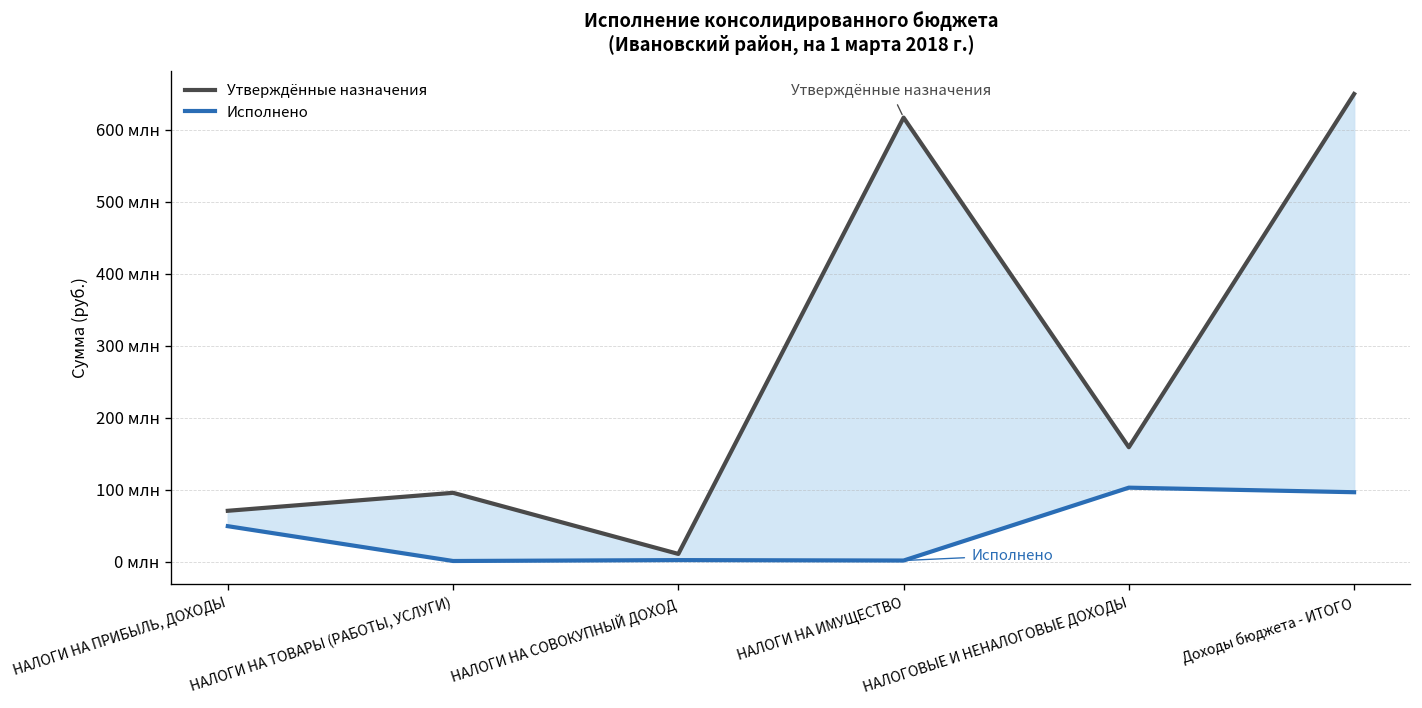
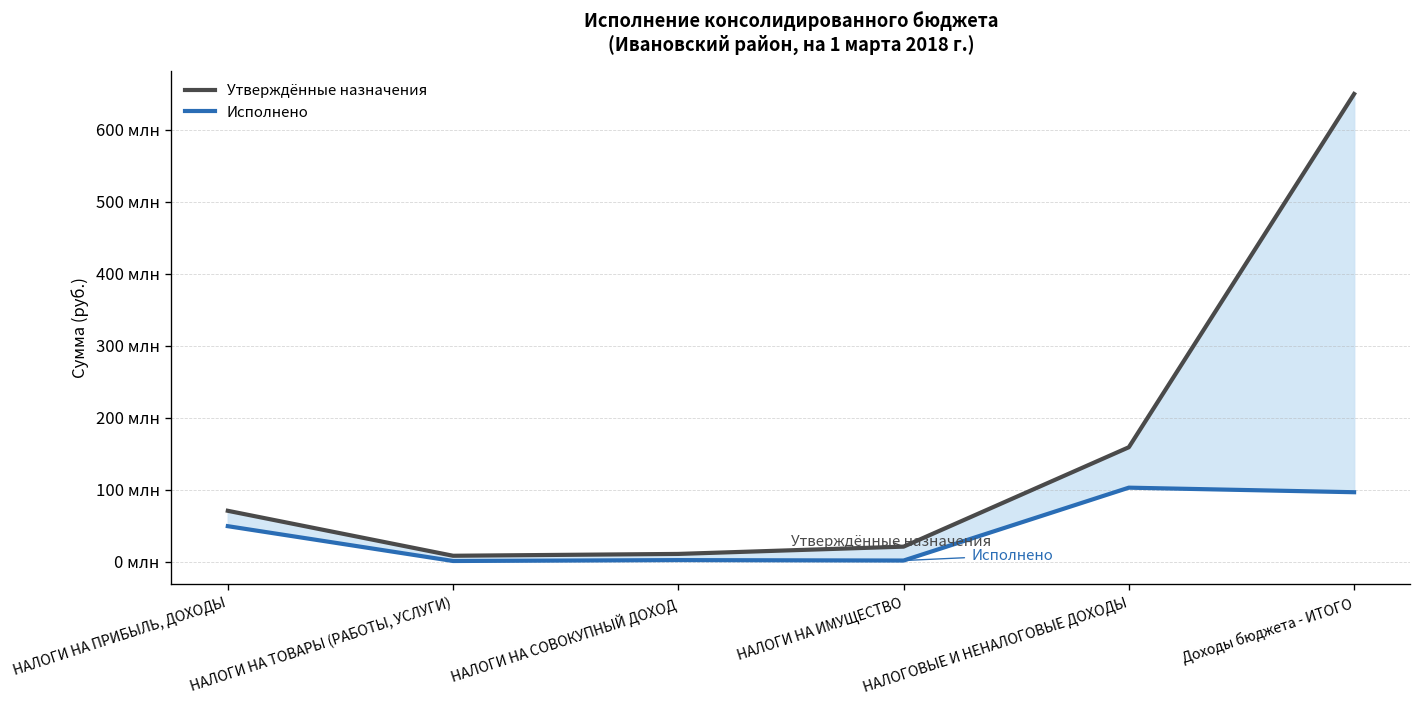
  {
    "Утверждённые назначения": {
      "НАЛОГИ НА ПРИБЫЛЬ, ДОХОДЫ": "70 млн",
-     "НАЛОГИ НА ТОВАРЫ (РАБОТЫ, УСЛУГИ)": "100 млн",
+     "НАЛОГИ НА ТОВАРЫ (РАБОТЫ, УСЛУГИ)": "10 млн",
      "НАЛОГИ НА СОВОКУПНЫЙ ДОХОД": "10 млн",
-     "НАЛОГИ НА ИМУЩЕСТВО": "620 млн",
+     "НАЛОГИ НА ИМУЩЕСТВО": "20 млн",
      "НАЛОГОВЫЕ И НЕНАЛОГОВЫЕ ДОХОДЫ": "160 млн",
      "Доходы бюджета - ИТОГО": "650 млн"
    },
    "Исполнено": {
      "НАЛОГИ НА ПРИБЫЛЬ, ДОХОДЫ": "50 млн",
      "НАЛОГИ НА ТОВАРЫ (РАБОТЫ, УСЛУГИ)": "0 млн",
      "НАЛОГИ НА СОВОКУПНЫЙ ДОХОД": "0 млн",
      "НАЛОГИ НА ИМУЩЕСТВО": "0 млн",
      "НАЛОГОВЫЕ И НЕНАЛОГОВЫЕ ДОХОДЫ": "100 млн",
      "Доходы бюджета - ИТОГО": "100 млн"
    }
  }
